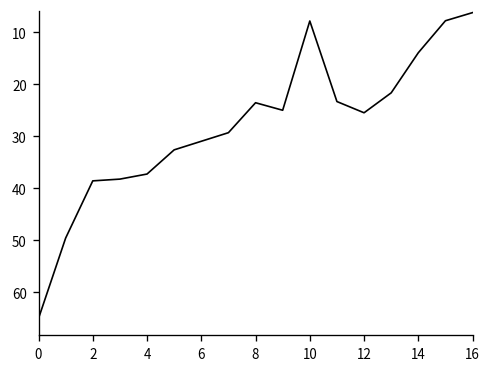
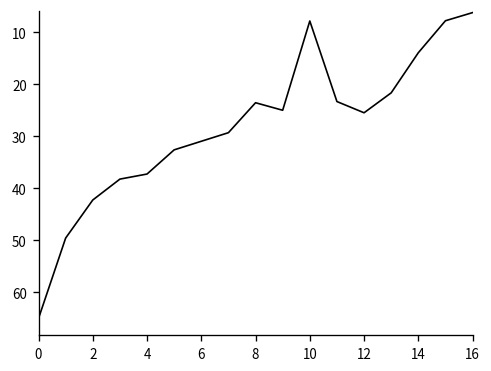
  {
    "0": 65,
-   "2": 39,
+   "2": 42,
    "4": 37,
    "6": 31,
    "8": 24,
    "10": 8,
    "12": 25,
    "14": 14,
    "16": 6
  }
